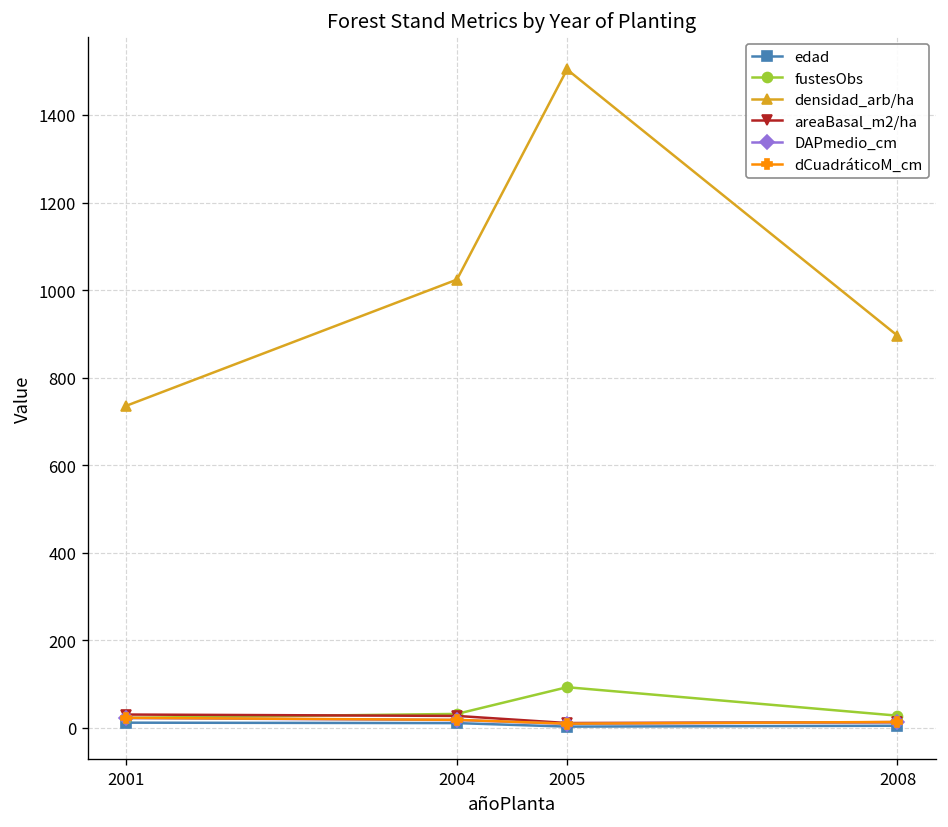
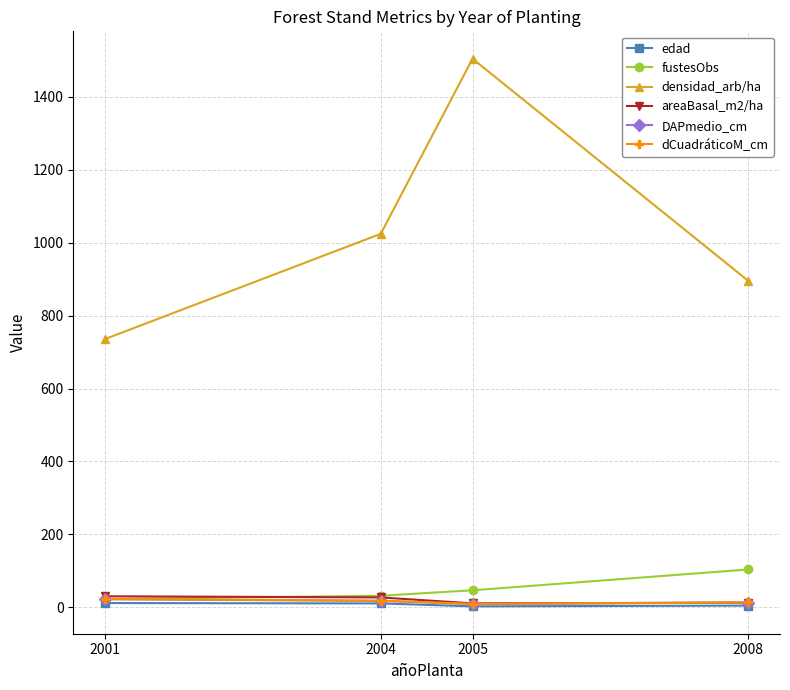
  {
    "edad": {
      "2001": 10,
      "2004": 10,
      "2008": 10
    },
    "fustesObs": {
-     "2005": 90,
-     "2008": 30
+     "2005": 50,
+     "2008": 100
    },
    "areaBasal_m2/ha": {
      "2001": 30
    }
  }
